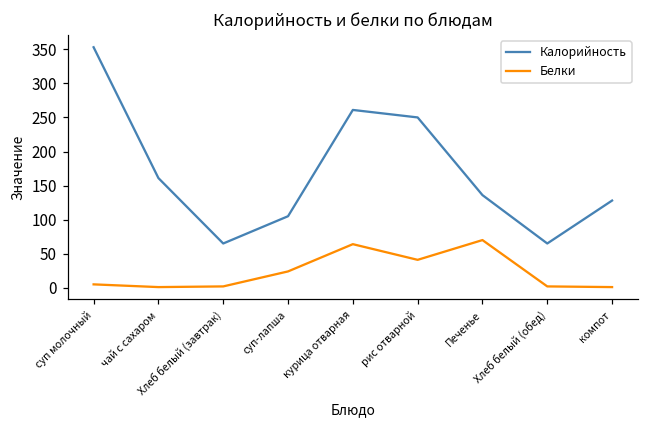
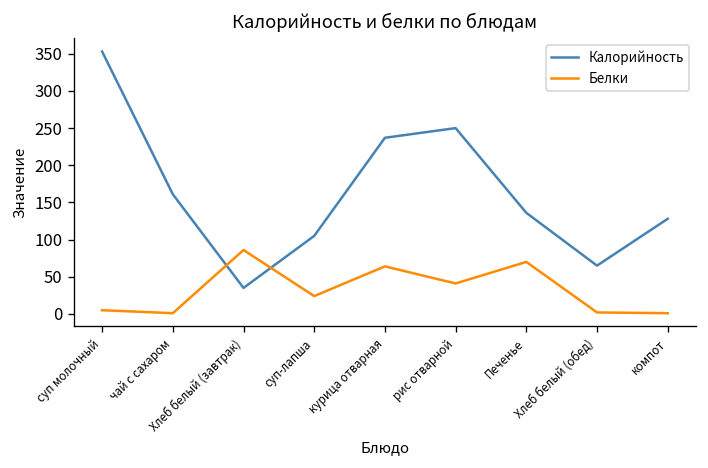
  {
    "Калорийность": {
      "суп молочный": 350,
      "чай с сахаром": 160,
-     "Хлеб белый (завтрак)": 70,
+     "Хлеб белый (завтрак)": 40,
      "суп-лапша": 110,
-     "курица отварная": 260,
+     "курица отварная": 240,
      "рис отварной": 250,
      "Печенье": 140,
      "Хлеб белый (обед)": 70,
      "компот": 130
    },
    "Белки": {
      "суп молочный": 10,
      "чай с сахаром": 0,
-     "Хлеб белый (завтрак)": 0,
+     "Хлеб белый (завтрак)": 90,
      "суп-лапша": 20,
      "курица отварная": 60,
      "рис отварной": 40,
      "Печенье": 70,
      "Хлеб белый (обед)": 0,
      "компот": 0
    }
  }
